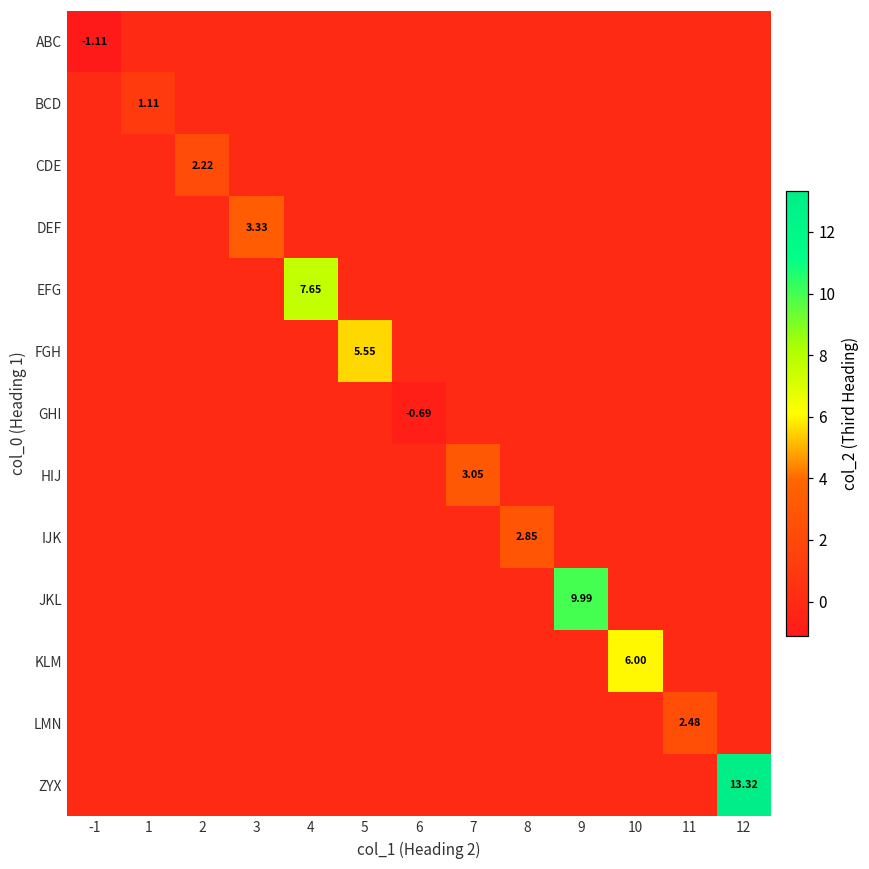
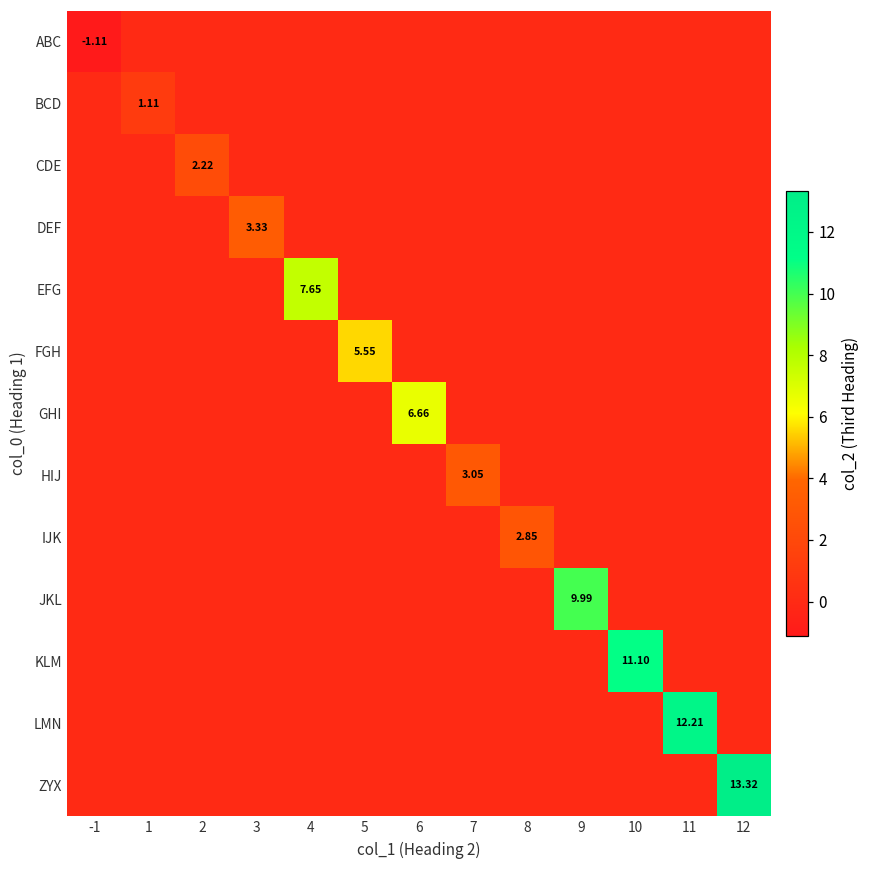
  {
    "ABC": {
      "-1": -1.11
    },
    "BCD": {
      "1": 1.11
    },
    "CDE": {
      "2": 2.22
    },
    "DEF": {
      "3": 3.33
    },
    "EFG": {
      "4": 7.65
    },
    "FGH": {
      "5": 5.55
    },
    "GHI": {
-     "6": -0.69
+     "6": 6.66
    },
    "HIJ": {
      "7": 3.05
    },
    "IJK": {
      "8": 2.85
    },
    "JKL": {
      "9": 9.99
    },
    "KLM": {
-     "10": 6.00
+     "10": 11.10
    },
    "LMN": {
-     "11": 2.48
+     "11": 12.21
    },
    "ZYX": {
      "12": 13.32
    }
  }
